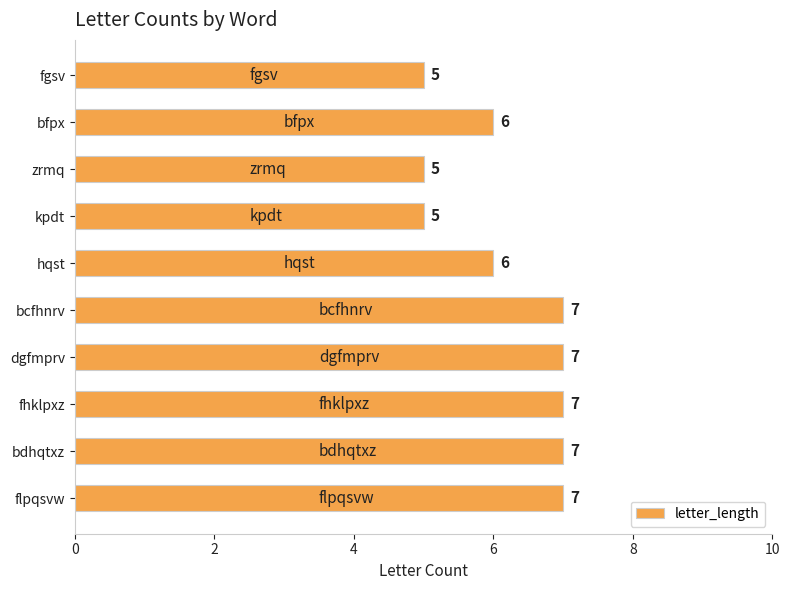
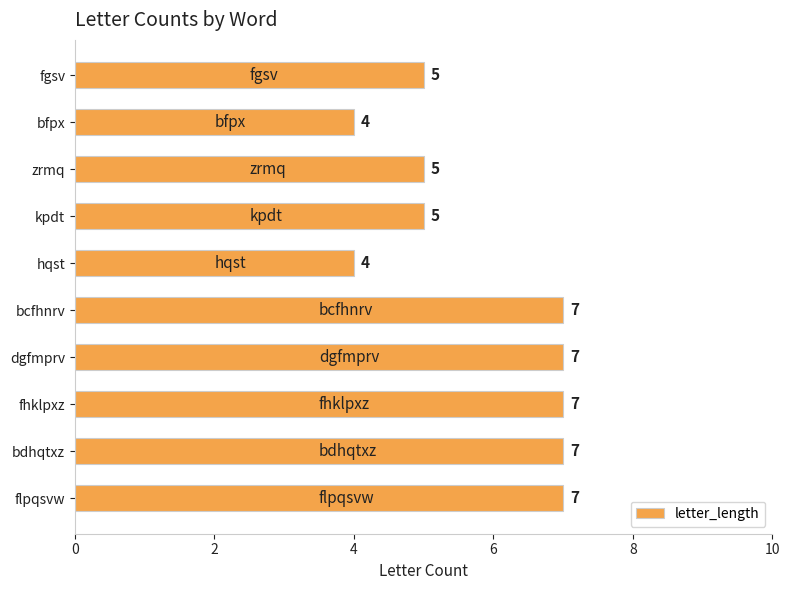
  {
    "fgsv": 5,
-   "bfpx": 6,
+   "bfpx": 4,
    "zrmq": 5,
    "kpdt": 5,
-   "hqst": 6,
+   "hqst": 4,
    "bcfhnrv": 7,
    "dgfmprv": 7,
    "fhklpxz": 7,
    "bdhqtxz": 7,
    "flpqsvw": 7
  }
